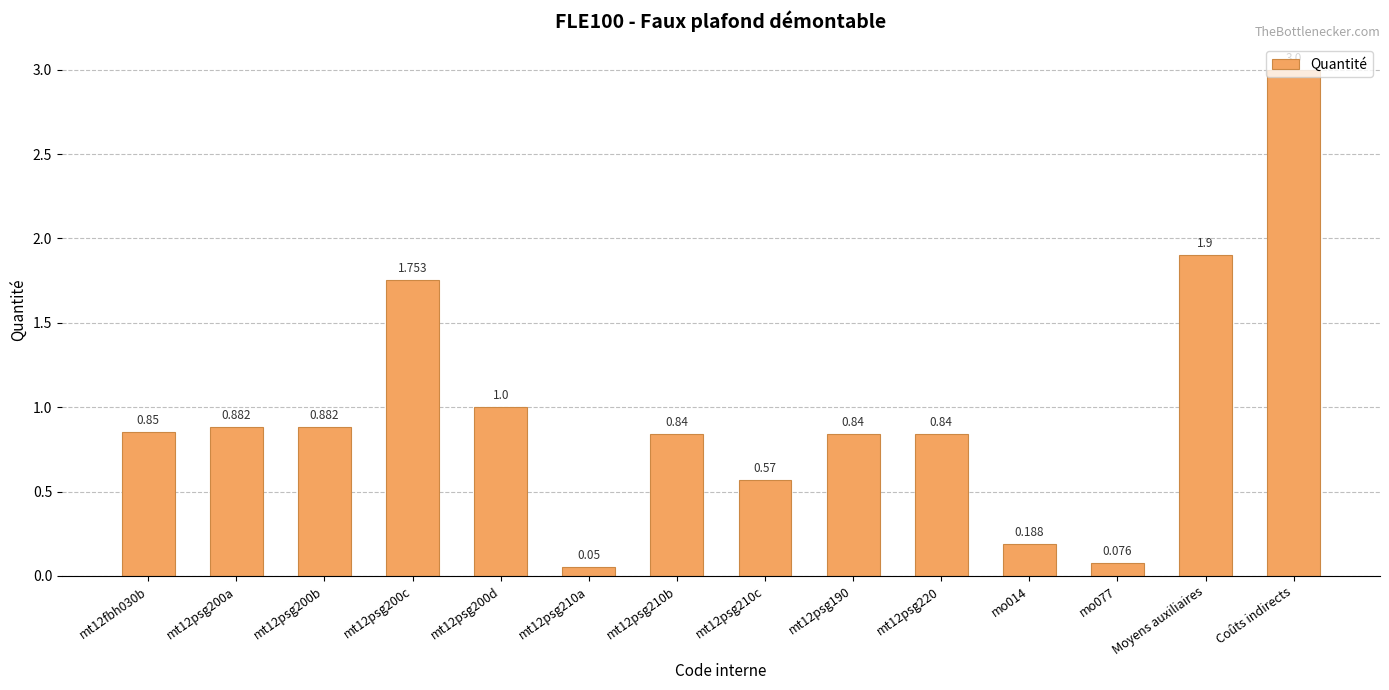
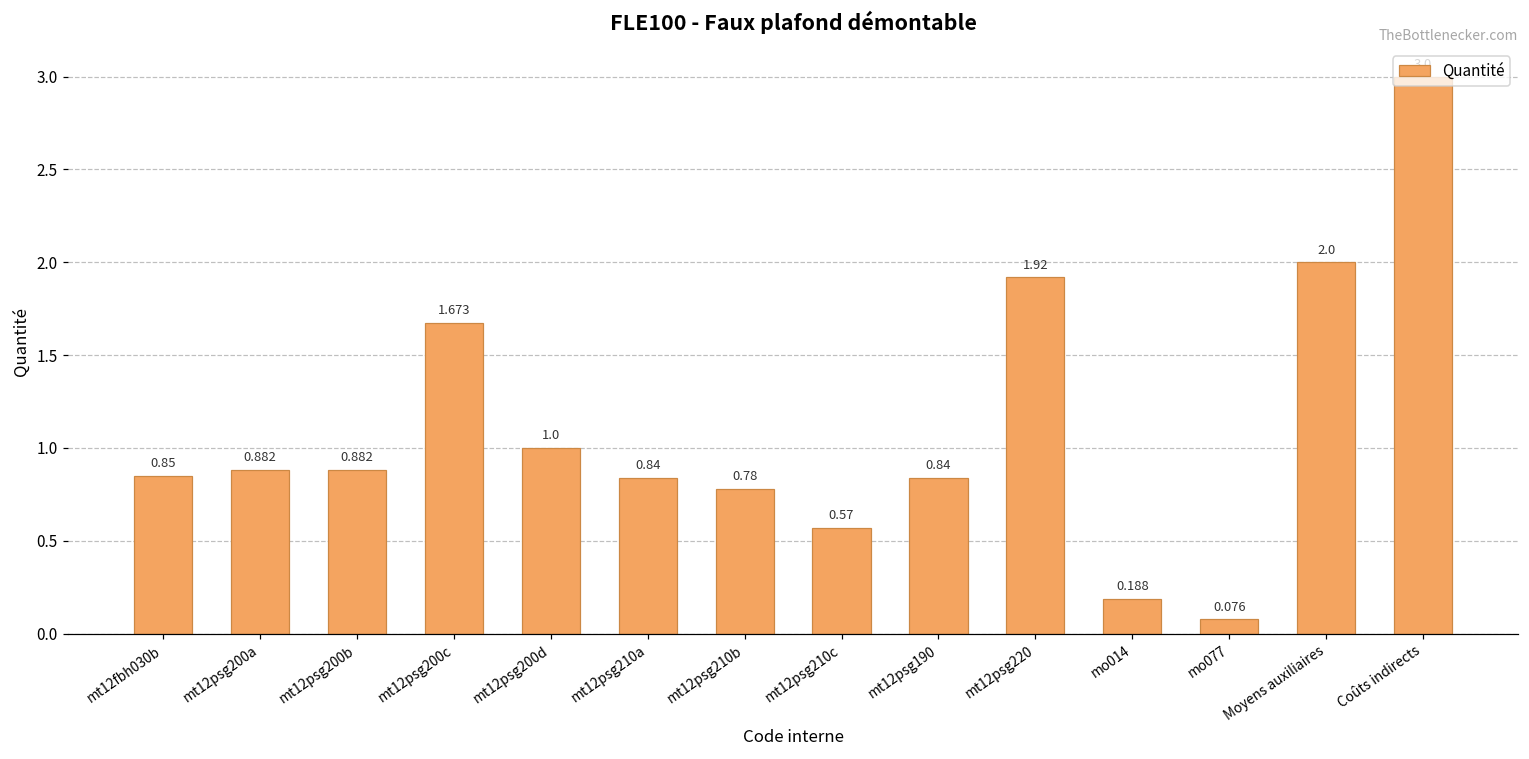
  {
    "mt12fbh030b": 0.85,
    "mt12psg200a": 0.882,
    "mt12psg200b": 0.882,
-   "mt12psg200c": 1.753,
+   "mt12psg200c": 1.673,
    "mt12psg200d": 1.0,
-   "mt12psg210a": 0.05,
-   "mt12psg210b": 0.84,
+   "mt12psg210a": 0.84,
+   "mt12psg210b": 0.78,
    "mt12psg210c": 0.57,
    "mt12psg190": 0.84,
-   "mt12psg220": 0.84,
+   "mt12psg220": 1.92,
    "mo014": 0.188,
    "mo077": 0.076,
-   "Moyens auxiliaires": 1.9
+   "Moyens auxiliaires": 2.0
  }
